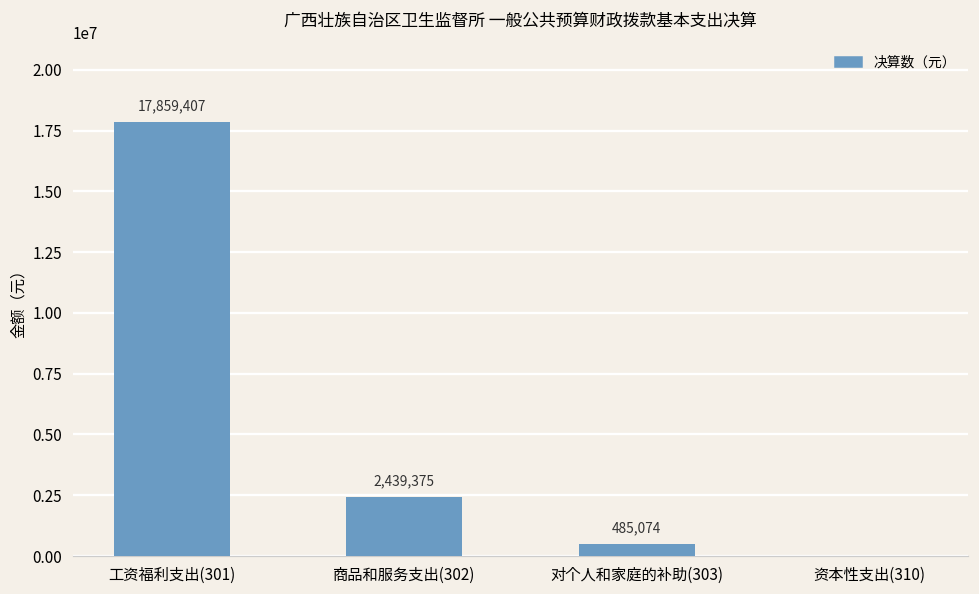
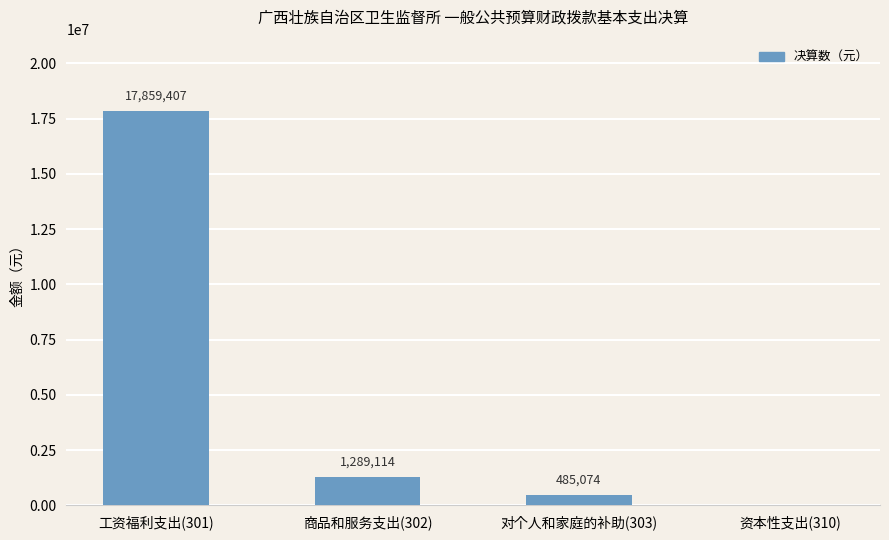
  {
    "工资福利支出(301)": "17,859,407",
-   "商品和服务支出(302)": "2,439,375",
+   "商品和服务支出(302)": "1,289,114",
    "对个人和家庭的补助(303)": "485,074"
  }
